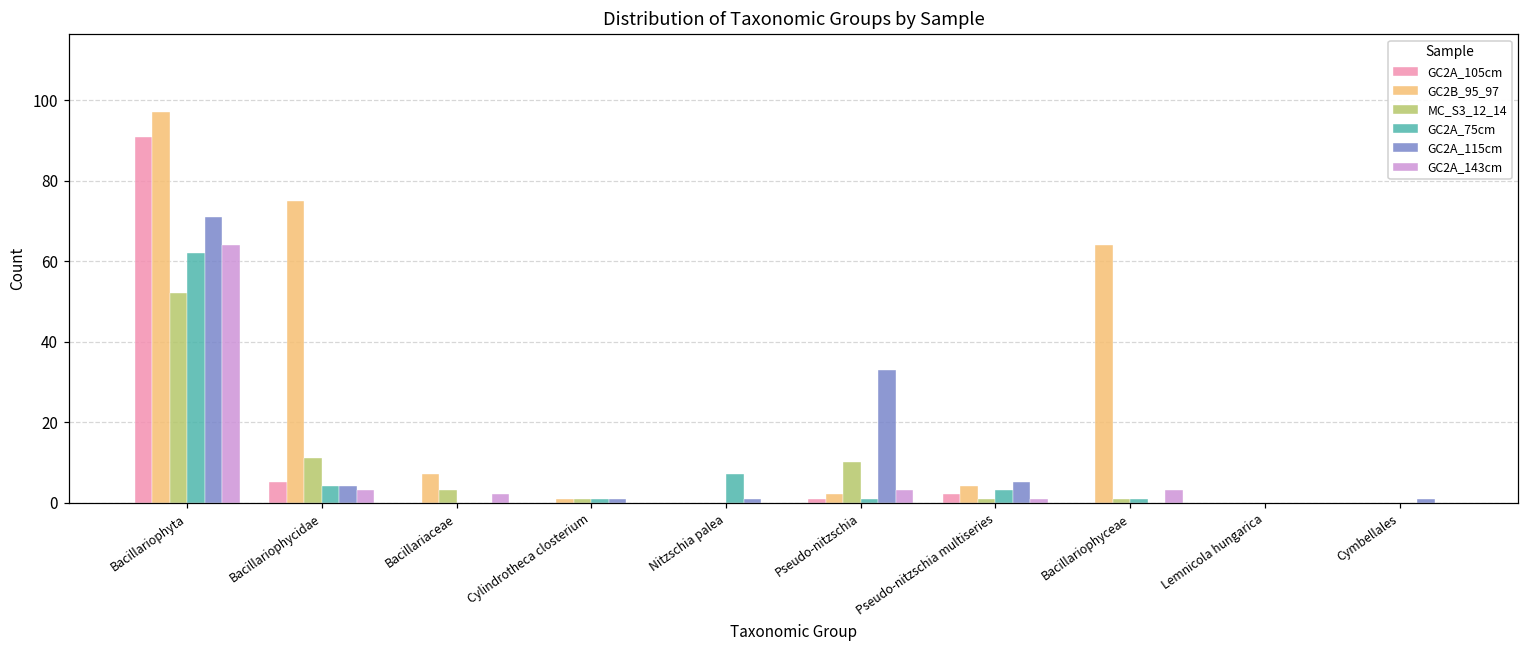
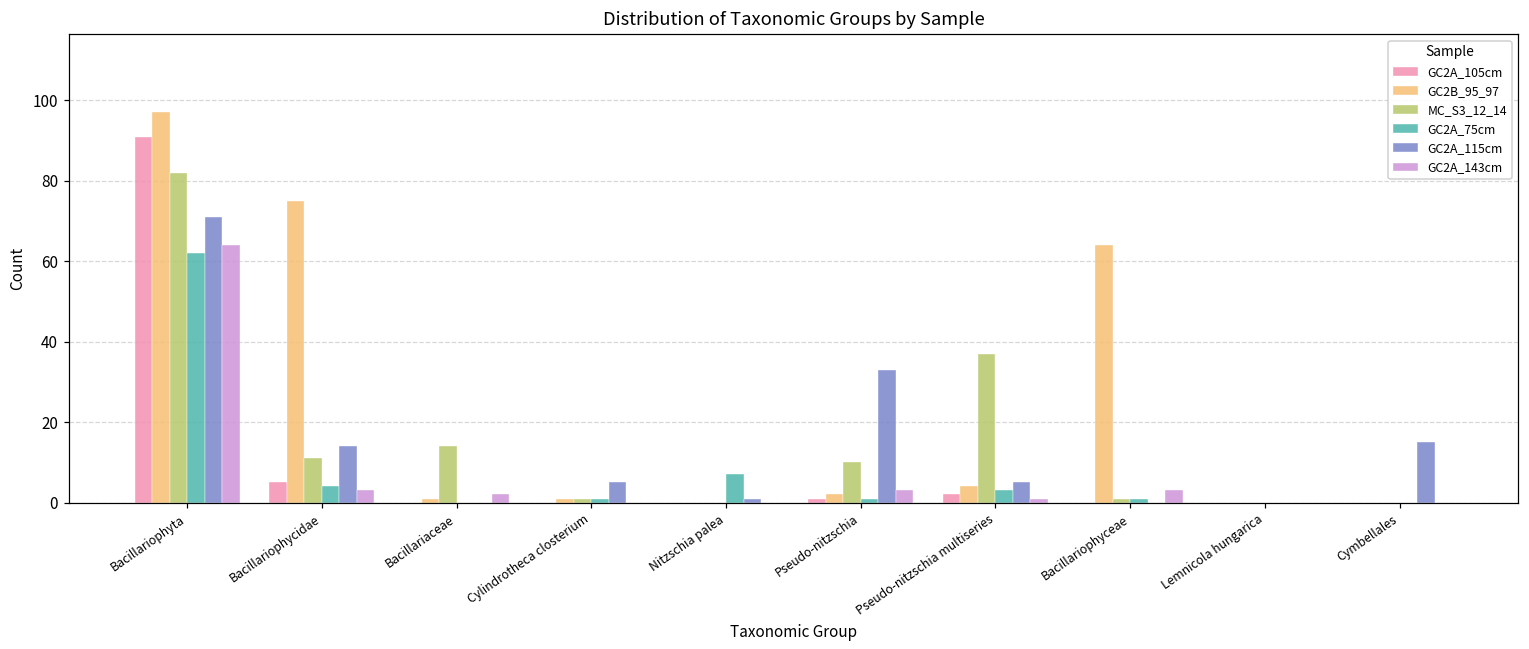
  {
    "GC2B_95_97": {
      "Bacillariophyta": 97,
      "Bacillariophycidae": 75,
-     "Bacillariaceae": 7,
+     "Bacillariaceae": 1,
      "Cylindrotheca closterium": 1,
      "Nitzschia palea": 0,
      "Pseudo-nitzschia": 2,
      "Pseudo-nitzschia multiseries": 4,
      "Bacillariophyceae": 64,
      "Lemnicola hungarica": 0,
      "Cymbellales": 0
    },
    "MC_S3_12_14": {
-     "Bacillariophyta": 52,
+     "Bacillariophyta": 82,
      "Bacillariophycidae": 11,
-     "Bacillariaceae": 3,
+     "Bacillariaceae": 14,
      "Cylindrotheca closterium": 1,
      "Nitzschia palea": 0,
      "Pseudo-nitzschia": 10,
-     "Pseudo-nitzschia multiseries": 1,
+     "Pseudo-nitzschia multiseries": 37,
      "Bacillariophyceae": 1,
      "Lemnicola hungarica": 0,
      "Cymbellales": 0
    },
    "GC2A_75cm": {
      "Bacillariophyta": 62,
      "Bacillariophycidae": 4,
      "Bacillariaceae": 0,
      "Cylindrotheca closterium": 1,
      "Nitzschia palea": 7,
      "Pseudo-nitzschia": 1,
      "Pseudo-nitzschia multiseries": 3,
      "Bacillariophyceae": 1,
      "Lemnicola hungarica": 0,
      "Cymbellales": 0
    },
    "GC2A_115cm": {
      "Bacillariophyta": 71,
-     "Bacillariophycidae": 4,
+     "Bacillariophycidae": 14,
      "Bacillariaceae": 0,
-     "Cylindrotheca closterium": 1,
+     "Cylindrotheca closterium": 5,
      "Nitzschia palea": 1,
      "Pseudo-nitzschia": 33,
      "Pseudo-nitzschia multiseries": 5,
      "Bacillariophyceae": 0,
      "Lemnicola hungarica": 0,
-     "Cymbellales": 1
+     "Cymbellales": 15
    }
  }
